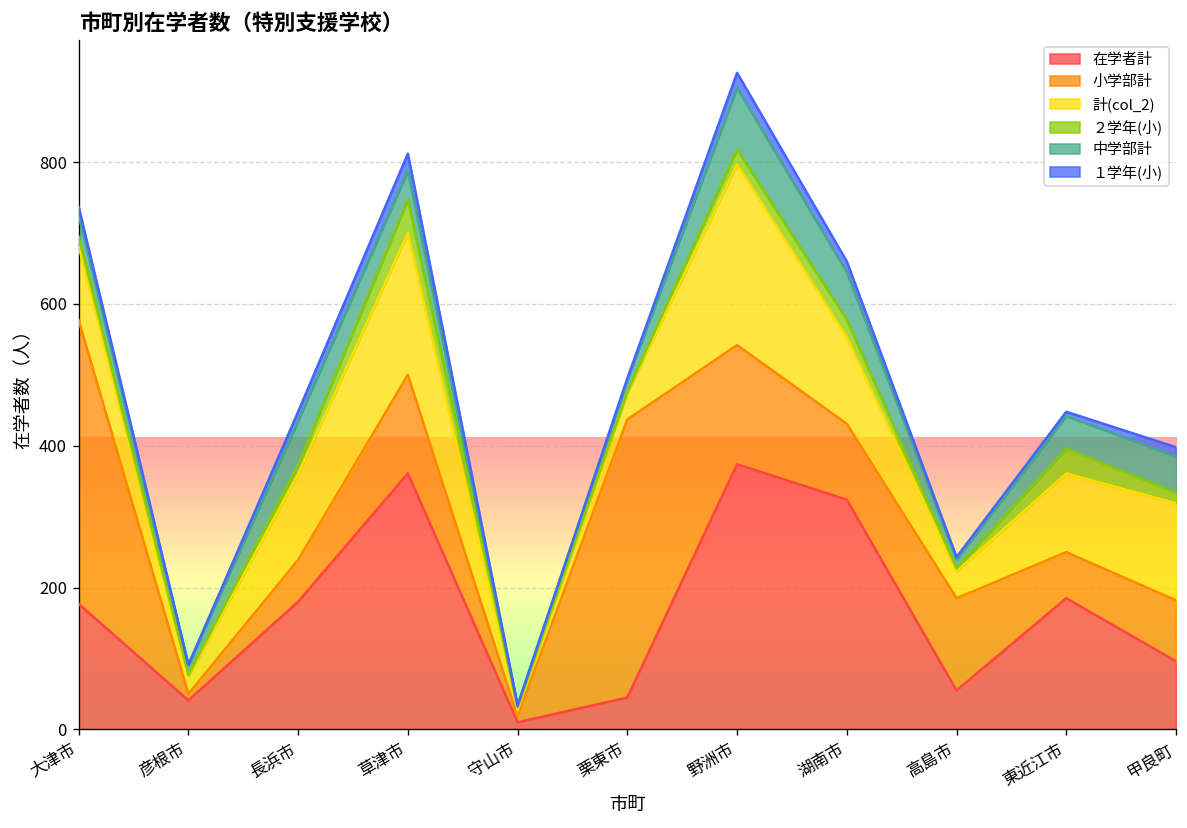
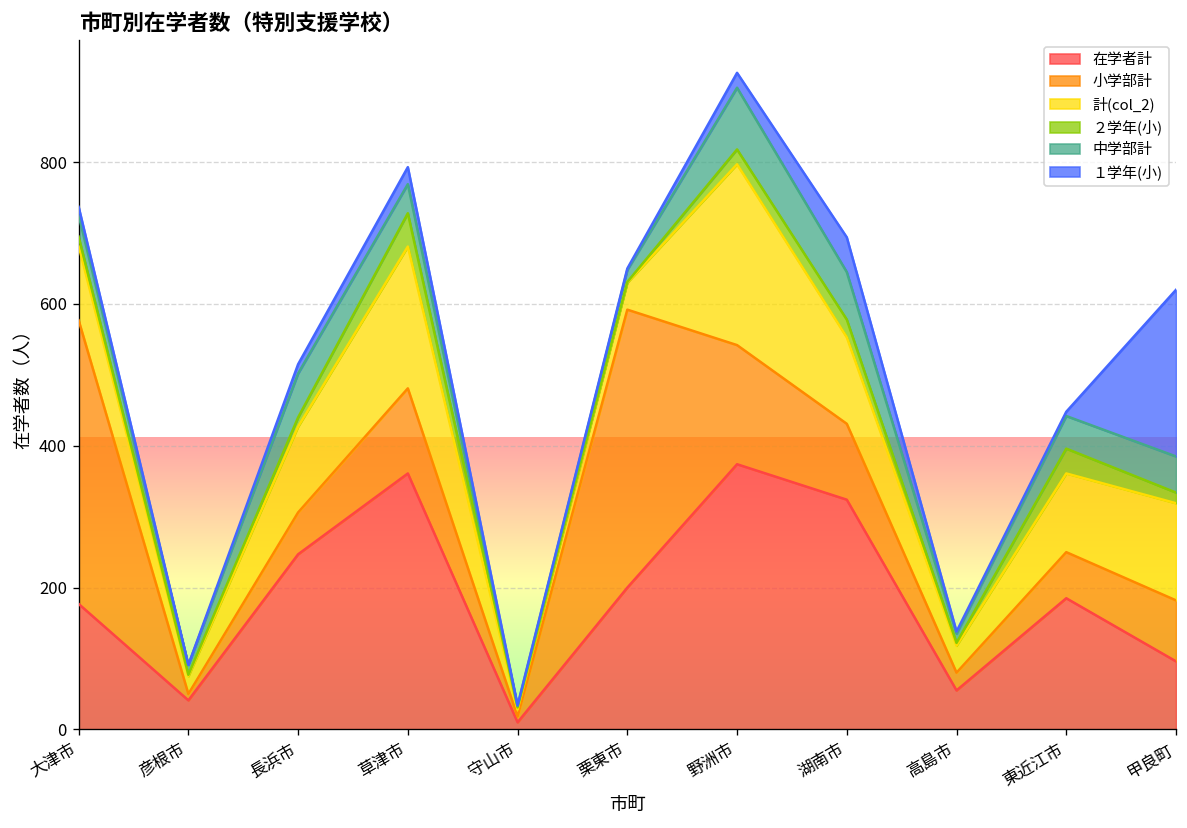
  {
    "在学者計": {
      "大津市": 180,
      "彦根市": 40,
-     "長浜市": 180,
+     "長浜市": 250,
      "草津市": 360,
      "守山市": 10,
-     "栗東市": 50,
+     "栗東市": 200,
      "野洲市": 370,
      "湖南市": 320,
      "高島市": 60,
      "東近江市": 190,
      "甲良町": 100
    },
    "小学部計": {
      "大津市": 400,
      "彦根市": 10,
      "長浜市": 60,
-     "草津市": 140,
+     "草津市": 120,
      "守山市": 10,
      "栗東市": 390,
      "野洲市": 170,
      "湖南市": 110,
-     "高島市": 130,
+     "高島市": 30,
      "東近江市": 70,
      "甲良町": 90
    },
    "計(col_2)": {
      "大津市": 110,
      "長浜市": 120,
      "草津市": 200,
      "野洲市": 260,
      "湖南市": 120,
      "東近江市": 110,
      "甲良町": 140
    },
    "２学年(小)": {
      "大津市": 10,
      "長浜市": 10,
      "草津市": 50,
      "野洲市": 20,
      "湖南市": 30,
      "東近江市": 40,
      "甲良町": 20
    },
    "中学部計": {
      "大津市": 30,
      "長浜市": 60,
      "草津市": 40,
      "野洲市": 90,
      "湖南市": 70,
      "東近江市": 50,
      "甲良町": 50
    },
    "１学年(小)": {
      "大津市": 10,
      "長浜市": 10,
      "草津市": 20,
      "野洲市": 20,
-     "湖南市": 20,
+     "湖南市": 50,
      "東近江市": 10,
-     "甲良町": 10
+     "甲良町": 240
    }
  }
